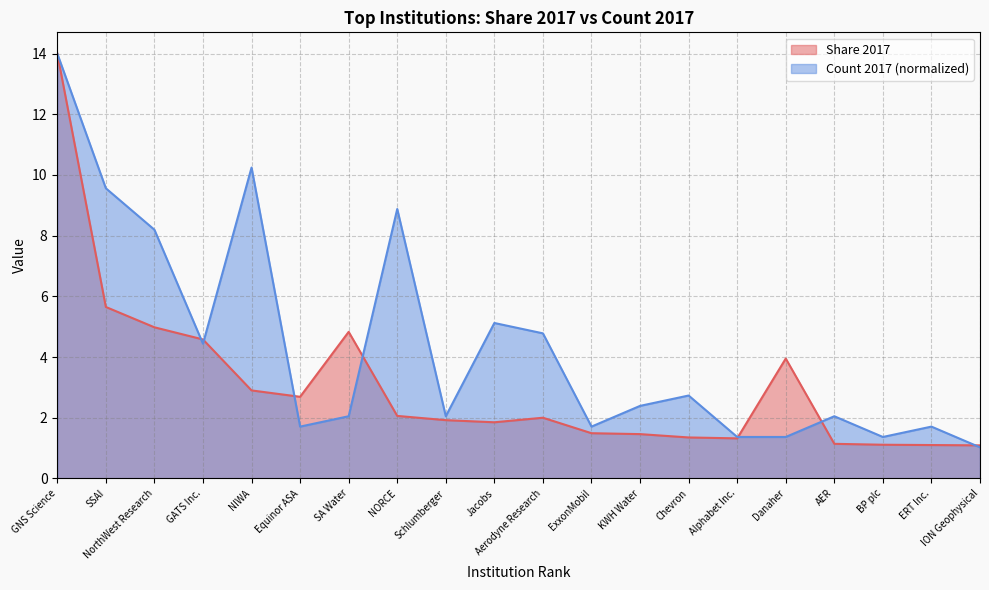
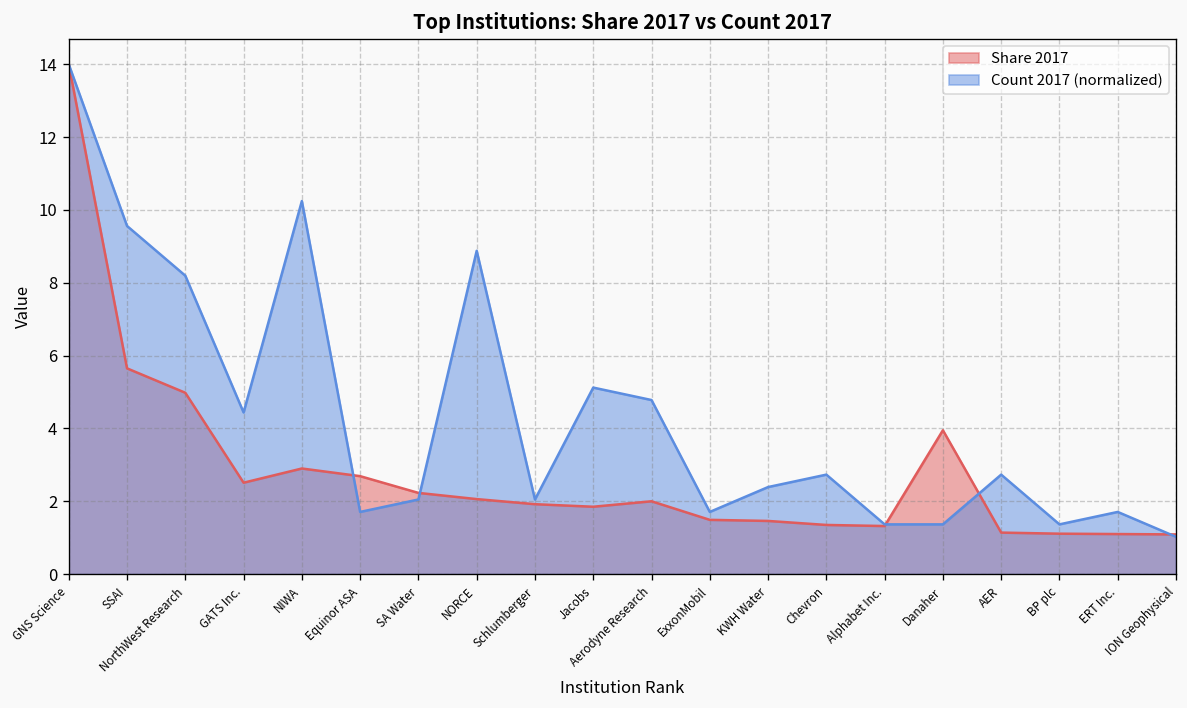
  {
    "Share 2017": {
      "SSAI": 5.7,
      "NorthWest Research": 5.0,
-     "GATS Inc.": 4.6,
+     "GATS Inc.": 2.5,
      "NIWA": 2.9,
      "Equinor ASA": 2.7,
-     "SA Water": 4.8,
+     "SA Water": 2.2,
      "NORCE": 2.1,
      "Schlumberger": 1.9,
      "Jacobs": 1.9,
      "Aerodyne Research": 2.0,
      "ExxonMobil": 1.5,
      "KWH Water": 1.5,
      "Chevron": 1.4,
      "Danaher": 4.0,
      "AER": 1.1,
      "BP plc": 1.1,
      "ERT Inc.": 1.1
    },
    "Count 2017 (normalized)": {
      "SSAI": 9.6,
      "NorthWest Research": 8.2,
      "GATS Inc.": 4.4,
      "NIWA": 10.2,
      "Equinor ASA": 1.7,
      "SA Water": 2.0,
      "NORCE": 8.9,
      "Schlumberger": 2.0,
      "Jacobs": 5.1,
      "Aerodyne Research": 4.8,
      "ExxonMobil": 1.7,
      "KWH Water": 2.4,
      "Chevron": 2.7,
      "Danaher": 1.4,
-     "AER": 2.0,
+     "AER": 2.7,
      "BP plc": 1.4,
      "ERT Inc.": 1.7
    }
  }
